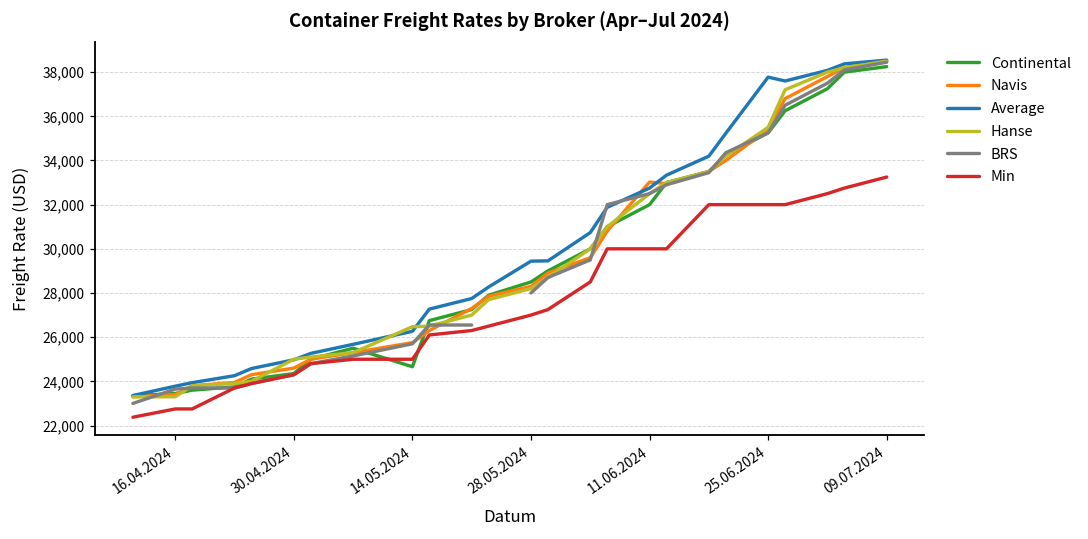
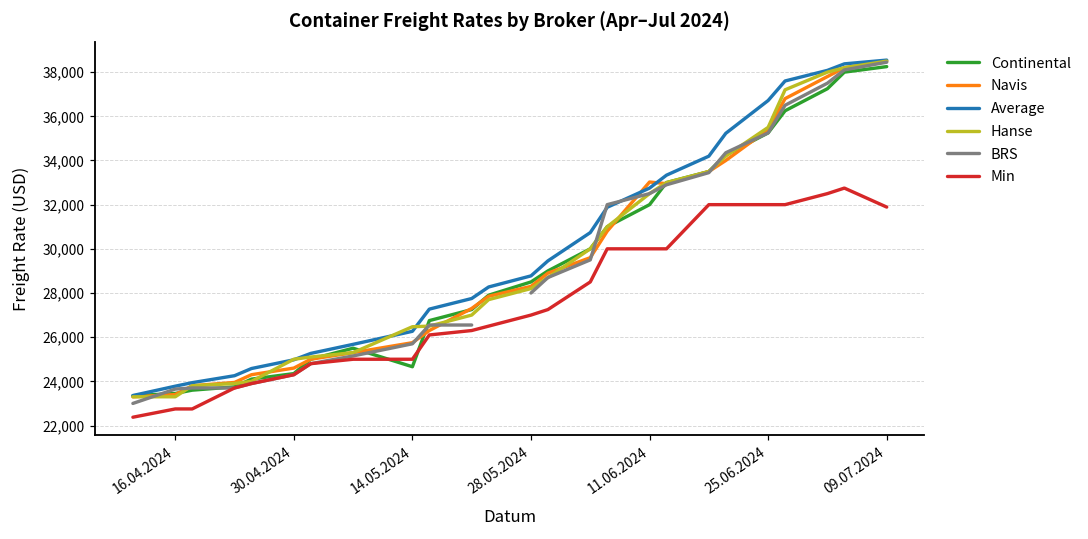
  {
    "Continental": {
      "14.05.2024": "24,700",
      "28.05.2024": "28,500",
      "11.06.2024": "32,000",
      "09.07.2024": "38,300"
    },
    "Navis": {
      "30.04.2024": "24,600",
      "11.06.2024": "33,000"
    },
    "Average": {
      "16.04.2024": "23,800",
      "14.05.2024": "26,300",
-     "28.05.2024": "29,400",
+     "28.05.2024": "28,800",
      "11.06.2024": "32,800",
-     "25.06.2024": "37,800"
+     "25.06.2024": "36,700"
    },
    "Hanse": {
      "14.05.2024": "26,500"
    },
    "BRS": {
      "16.04.2024": "23,700",
      "28.05.2024": "28,000"
    },
    "Min": {
      "16.04.2024": "22,800",
      "14.05.2024": "25,000",
      "28.05.2024": "27,000",
      "11.06.2024": "30,000",
      "25.06.2024": "32,000",
-     "09.07.2024": "33,300"
+     "09.07.2024": "31,900"
    }
  }
